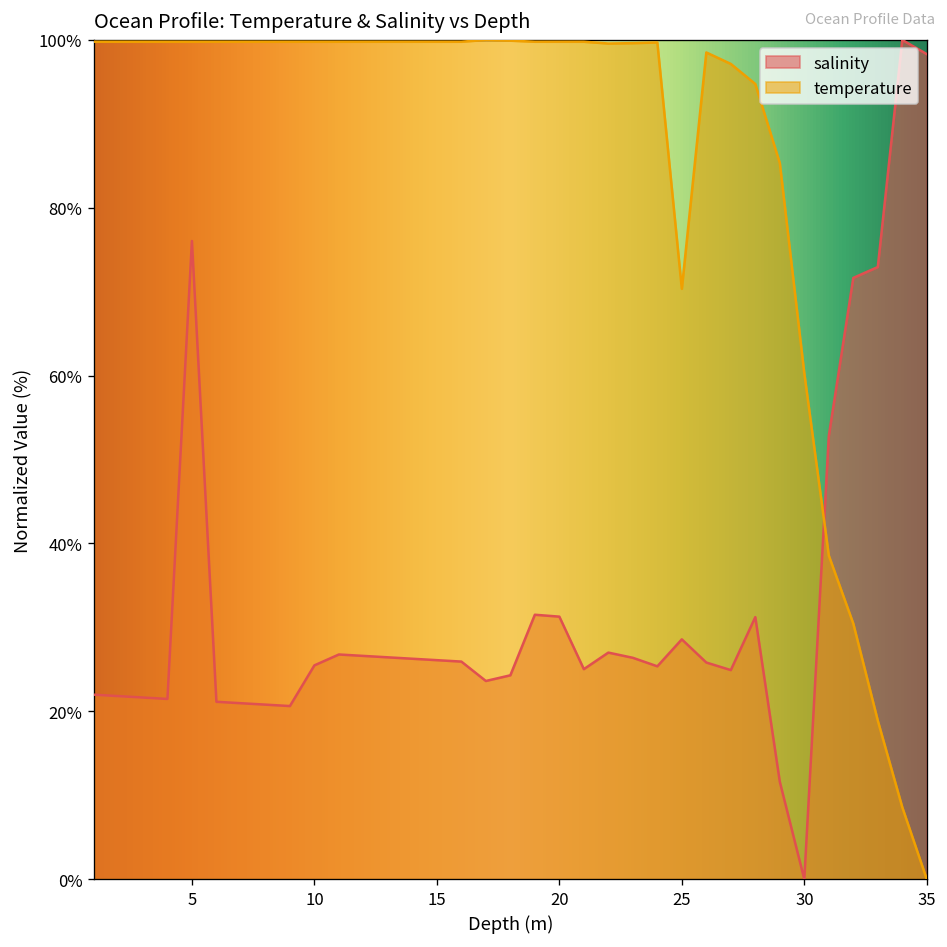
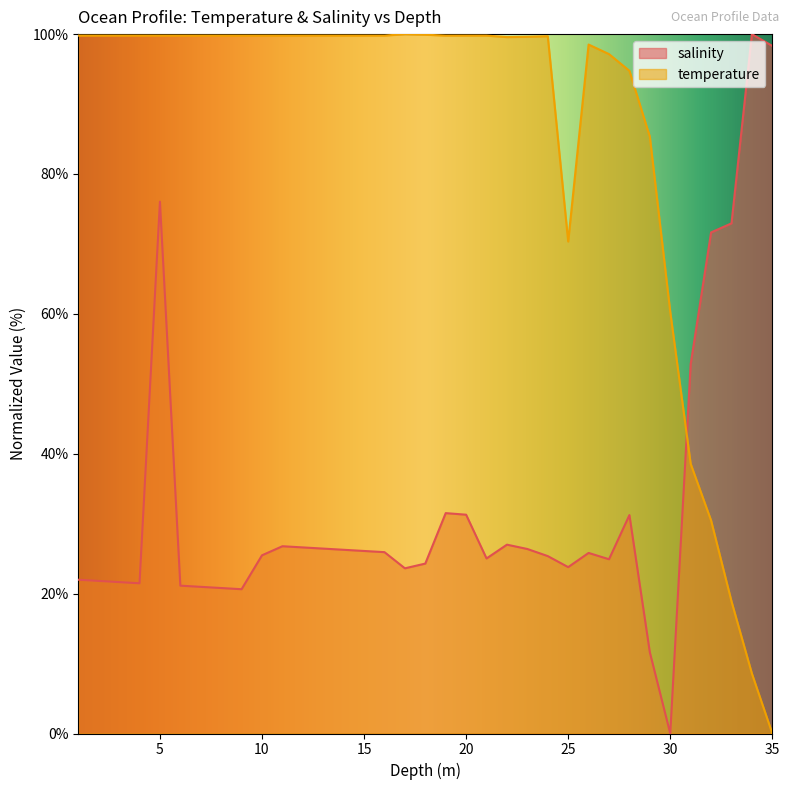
  {
    "salinity": {
      "5": "76%",
      "10": "25%",
      "15": "26%",
      "20": "31%",
-     "25": "29%",
+     "25": "24%",
      "30": "0%",
      "35": "98%"
    },
    "temperature": {
      "5": "100%",
      "10": "100%",
      "15": "100%",
      "20": "100%",
      "25": "70%",
      "30": "60%",
      "35": "0%"
    }
  }
